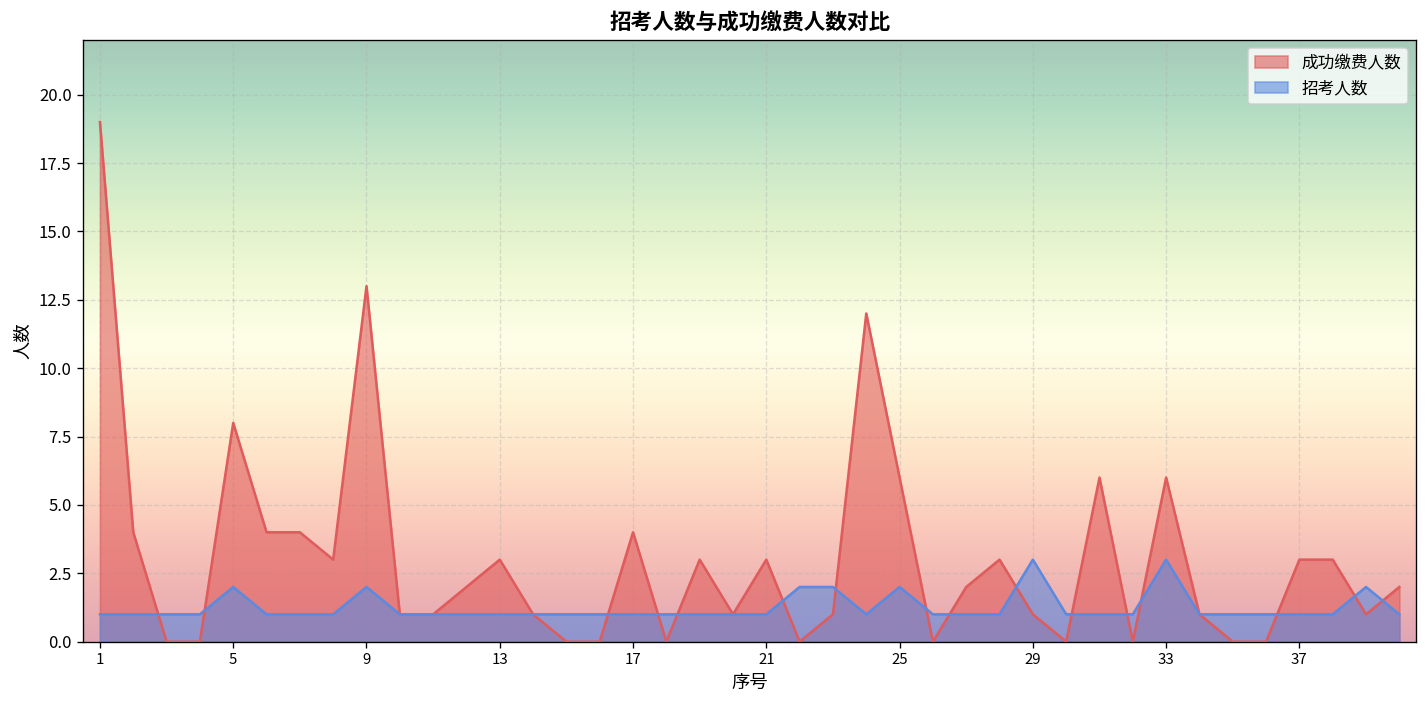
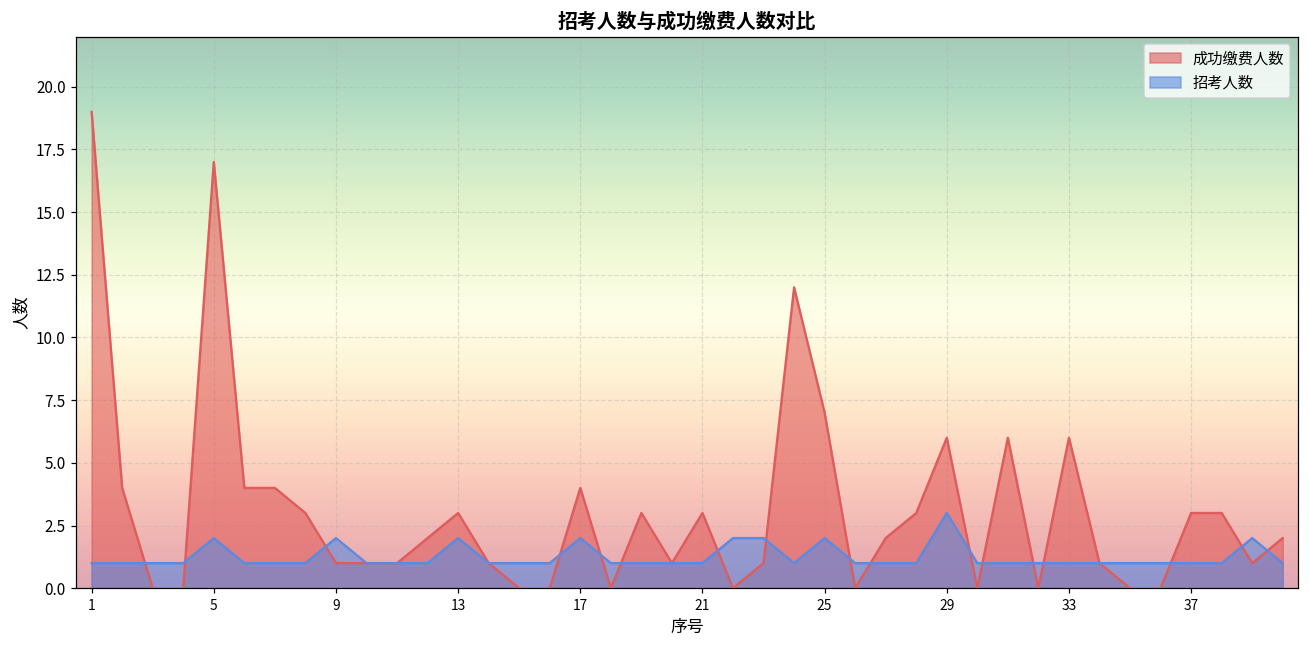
  {
    "成功缴费人数": {
      "1": 19,
-     "5": 8,
-     "9": 13,
+     "5": 17,
+     "9": 1,
      "13": 3,
      "17": 4,
      "21": 3,
-     "25": 6,
-     "29": 1,
+     "25": 7,
+     "29": 6,
      "33": 6,
      "37": 3
    },
    "招考人数": {
      "1": 1,
      "5": 2,
      "9": 2,
-     "13": 1,
-     "17": 1,
+     "13": 2,
+     "17": 2,
      "21": 1,
      "25": 2,
      "29": 3,
-     "33": 3,
+     "33": 1,
      "37": 1
    }
  }
